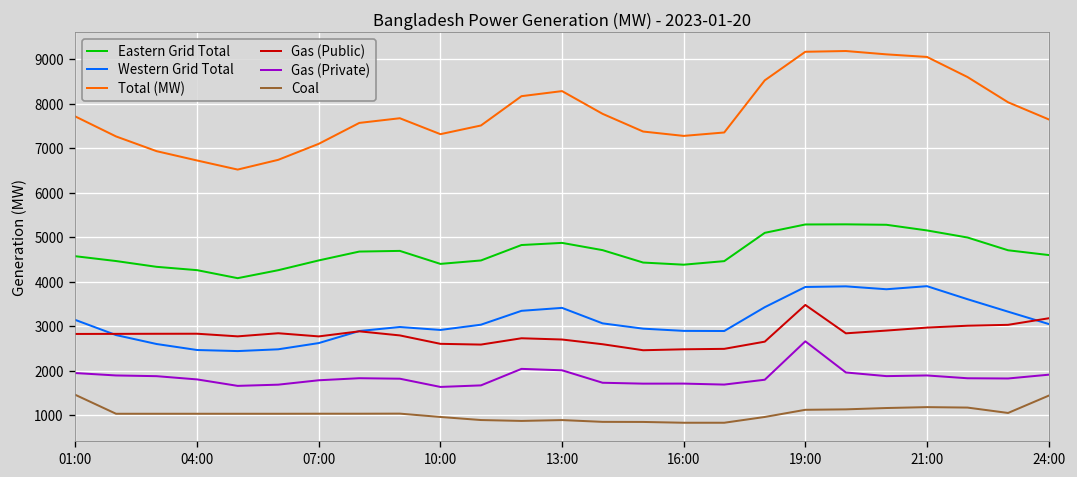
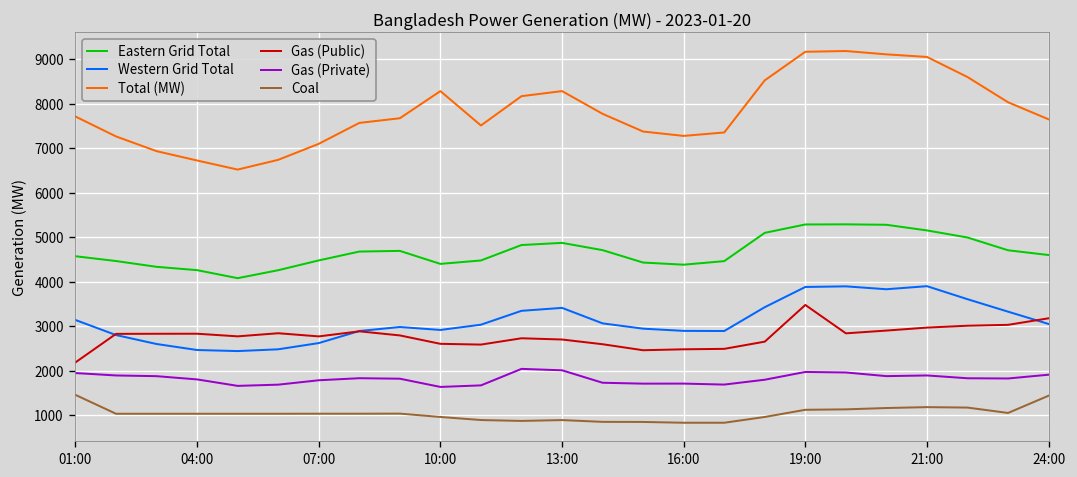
  {
    "Eastern Grid Total": {
      "01:00": 4600,
      "04:00": 4300,
      "07:00": 4500,
      "10:00": 4400,
      "13:00": 4900,
      "16:00": 4400,
      "19:00": 5300,
      "21:00": 5200,
      "24:00": 4600
    },
    "Western Grid Total": {
      "01:00": 3100,
      "04:00": 2500,
      "07:00": 2600,
      "10:00": 2900,
      "13:00": 3400,
      "16:00": 2900,
      "19:00": 3900,
      "21:00": 3900,
      "24:00": 3100
    },
    "Total (MW)": {
      "01:00": 7700,
      "04:00": 6700,
      "07:00": 7100,
-     "10:00": 7300,
+     "10:00": 8300,
      "13:00": 8300,
      "16:00": 7300,
      "19:00": 9200,
      "21:00": 9100,
      "24:00": 7700
    },
    "Gas (Public)": {
-     "01:00": 2800,
+     "01:00": 2200,
      "04:00": 2800,
      "07:00": 2800,
      "10:00": 2600,
      "13:00": 2700,
      "16:00": 2500,
      "19:00": 3500,
      "21:00": 3000,
      "24:00": 3200
    },
    "Gas (Private)": {
      "01:00": 1900,
      "04:00": 1800,
      "07:00": 1800,
      "10:00": 1600,
      "13:00": 2000,
      "16:00": 1700,
-     "19:00": 2700,
+     "19:00": 2000,
      "21:00": 1900,
      "24:00": 1900
    },
    "Coal": {
      "01:00": 1500,
      "04:00": 1000,
      "07:00": 1000,
      "10:00": 1000,
      "13:00": 900,
      "16:00": 800,
      "19:00": 1100,
      "21:00": 1200,
      "24:00": 1400
    }
  }
